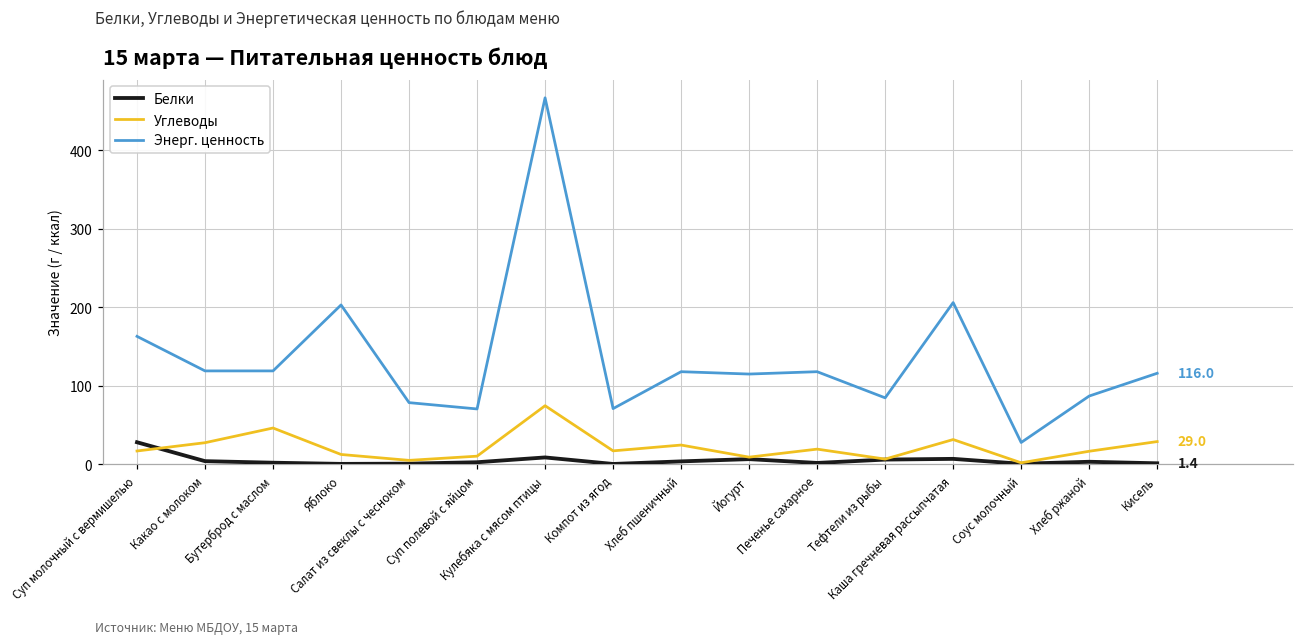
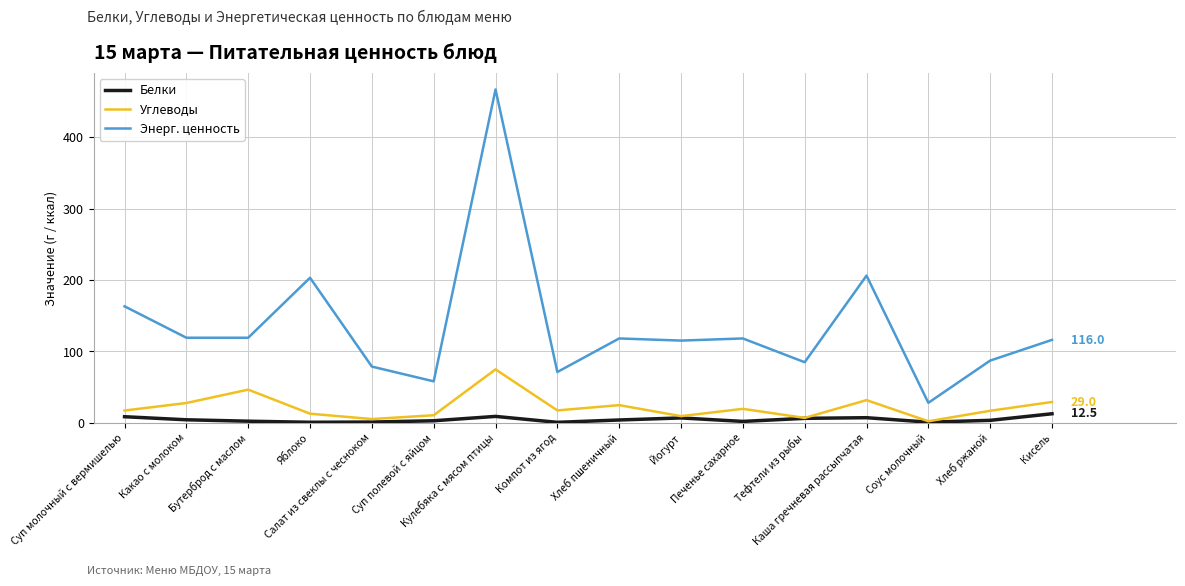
  {
    "Белки": {
-     "Суп молочный с вермишелью": 30,
-     "Кисель": 1.4
+     "Суп молочный с вермишелью": 10,
+     "Кисель": 12.5
    },
    "Углеводы": {
      "Кисель": 29.0
    },
    "Энерг. ценность": {
      "Суп молочный с вермишелью": 160,
      "Какао с молоком": 120,
      "Бутерброд с маслом": 120,
      "Яблоко": 200,
      "Салат из свеклы с чесноком": 80,
-     "Суп полевой с яйцом": 70,
+     "Суп полевой с яйцом": 60,
      "Кулебяка с мясом птицы": 470,
      "Компот из ягод": 70,
      "Хлеб пшеничный": 120,
      "Йогурт": 120,
      "Печенье сахарное": 120,
      "Тефтели из рыбы": 80,
      "Каша гречневая рассыпчатая": 210,
      "Соус молочный": 30,
      "Хлеб ржаной": 90
    }
  }
